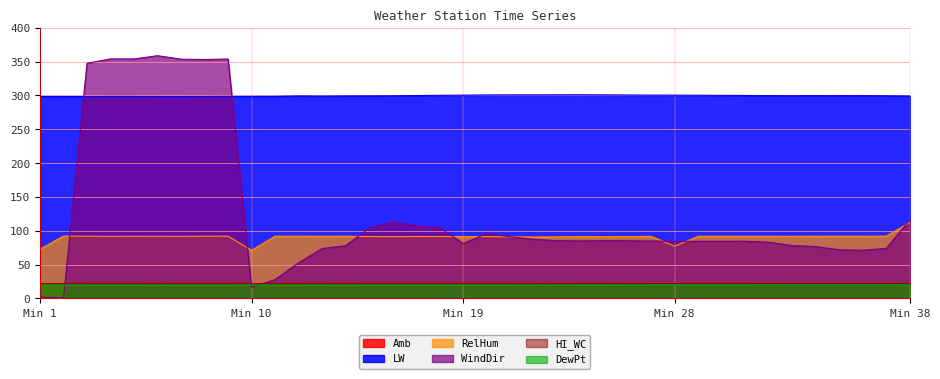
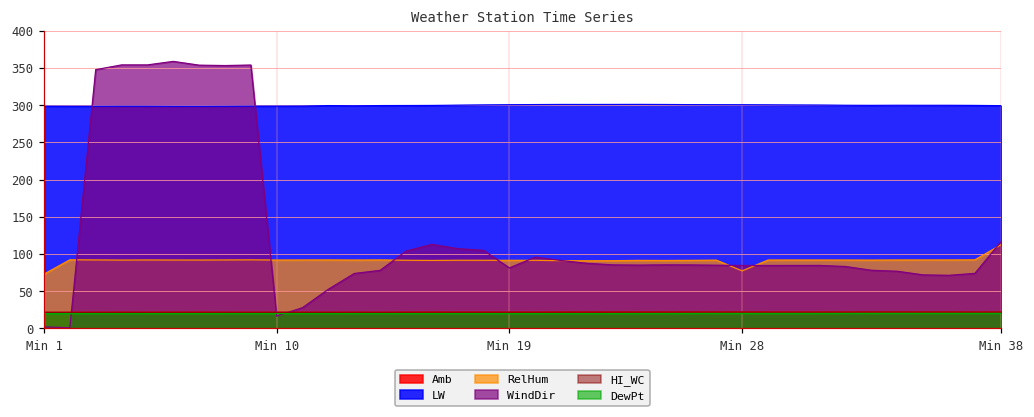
  {
    "LW": {
      "Min 1": 300,
      "Min 10": 300,
      "Min 19": 300,
      "Min 28": 300,
      "Min 38": 300
    },
    "RelHum": {
      "Min 1": 70,
-     "Min 10": 70,
+     "Min 10": 90,
      "Min 19": 90,
      "Min 28": 80,
      "Min 38": 110
    },
    "WindDir": {
      "Min 1": 0,
      "Min 19": 80,
      "Min 28": 80,
      "Min 38": 120
    }
  }
